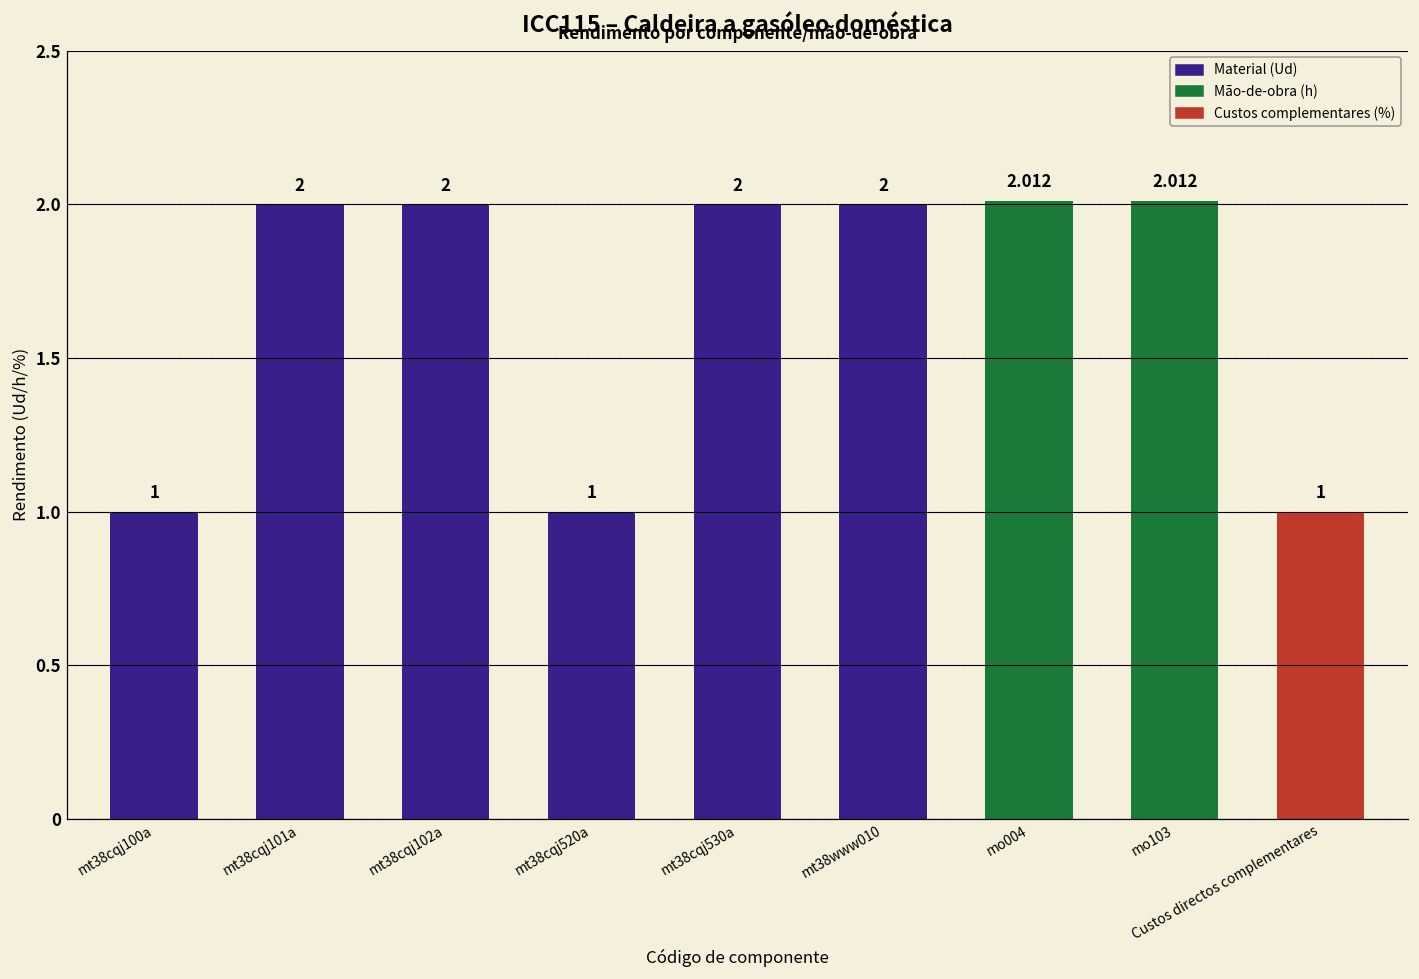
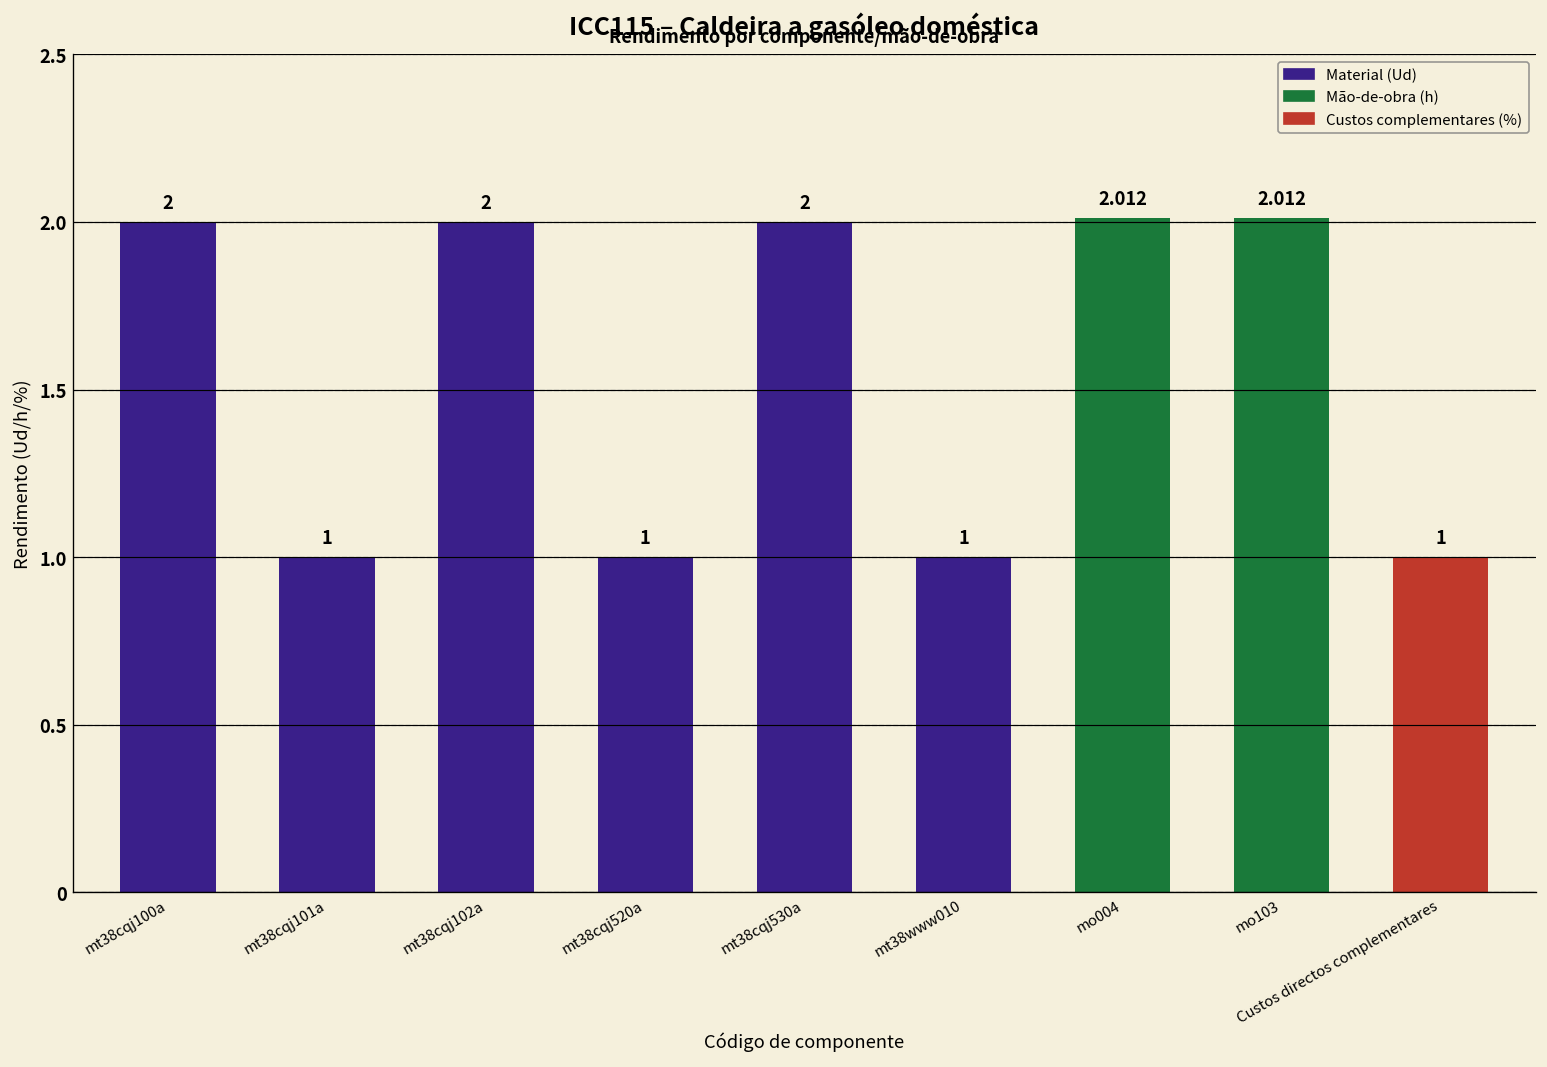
  {
-   "mt38cqj100a": 1,
-   "mt38cqj101a": 2,
+   "mt38cqj100a": 2,
+   "mt38cqj101a": 1,
    "mt38cqj102a": 2,
    "mt38cqj520a": 1,
    "mt38cqj530a": 2,
-   "mt38www010": 2,
+   "mt38www010": 1,
    "mo004": 2.012,
    "mo103": 2.012,
    "Custos directos complementares": 1
  }
